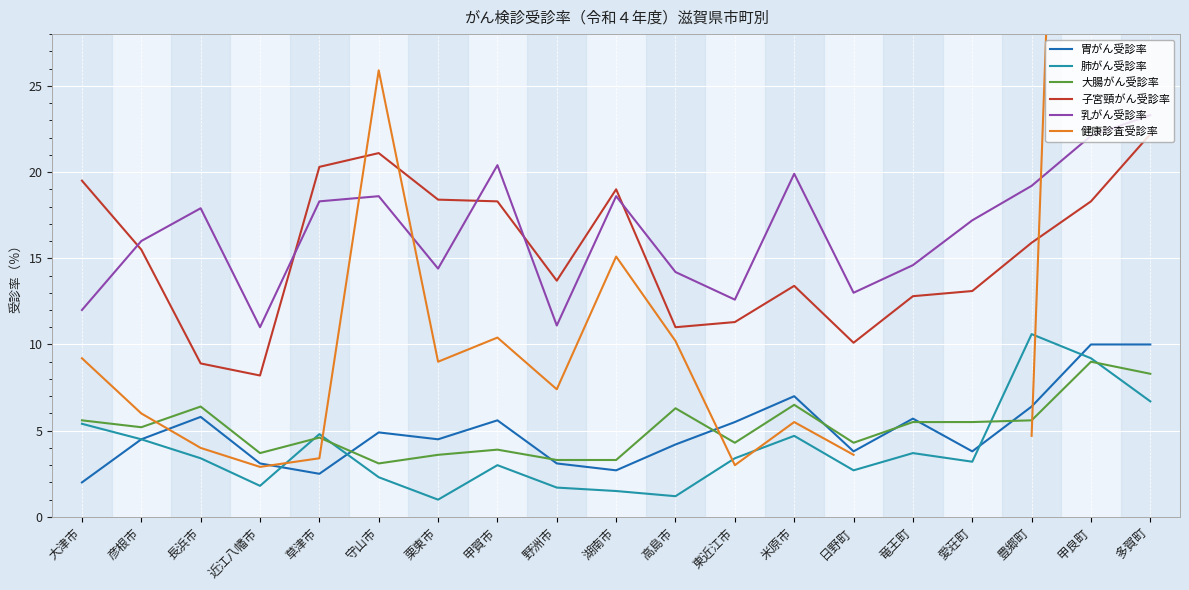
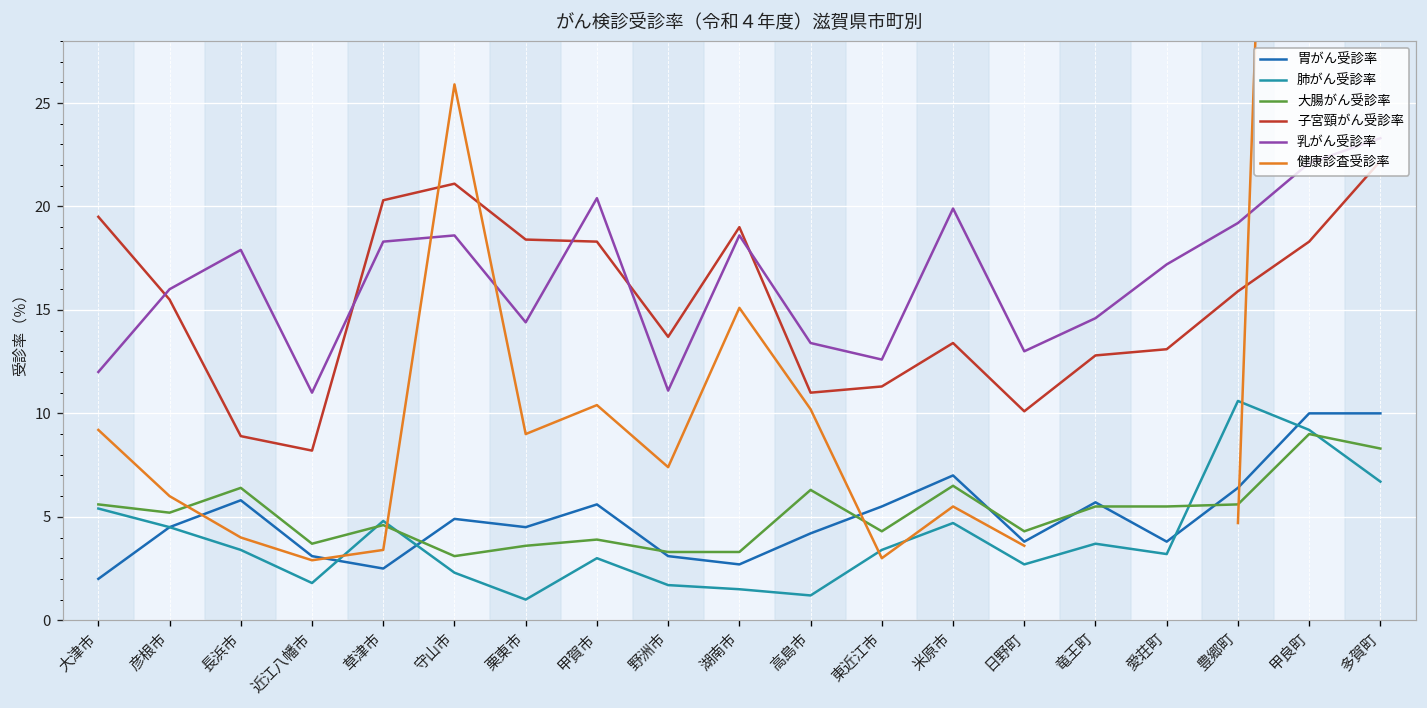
  {
    "大腸がん受診率": {
      "大津市": 5.6,
      "彦根市": 5.2,
      "長浜市": 6.4,
      "近江八幡市": 3.7,
      "草津市": 4.6,
      "守山市": 3.1,
      "栗東市": 3.6,
      "甲賀市": 3.9,
      "野洲市": 3.3,
      "湖南市": 3.3,
      "高島市": 6.3,
      "東近江市": 4.3,
      "米原市": 6.5,
      "日野町": 4.3,
      "竜王町": 5.5,
      "愛荘町": 5.5,
      "豊郷町": 5.6,
      "甲良町": 9.0,
      "多賀町": 8.3
    },
    "子宮頸がん受診率": {
      "大津市": 19.5,
      "彦根市": 15.5,
      "長浜市": 8.9,
      "近江八幡市": 8.2,
      "草津市": 20.3,
      "守山市": 21.1,
      "栗東市": 18.4,
      "甲賀市": 18.3,
      "野洲市": 13.7,
      "湖南市": 19.0,
      "高島市": 11.0,
      "東近江市": 11.3,
      "米原市": 13.4,
      "日野町": 10.1,
      "竜王町": 12.8,
      "愛荘町": 13.1,
      "豊郷町": 15.9,
      "甲良町": 18.3
    },
    "乳がん受診率": {
      "大津市": 12.0,
      "彦根市": 16.0,
      "長浜市": 17.9,
      "近江八幡市": 11.0,
      "草津市": 18.3,
      "守山市": 18.6,
      "栗東市": 14.4,
      "甲賀市": 20.4,
      "野洲市": 11.1,
      "湖南市": 18.6,
-     "高島市": 14.2,
+     "高島市": 13.4,
      "東近江市": 12.6,
      "米原市": 19.9,
      "日野町": 13.0,
      "竜王町": 14.6,
      "愛荘町": 17.2,
      "豊郷町": 19.2
    },
    "健康診査受診率": {
      "大津市": 9.2,
      "彦根市": 6.0,
      "長浜市": 4.0,
      "近江八幡市": 2.9,
      "草津市": 3.4,
      "守山市": 25.9,
      "栗東市": 9.0,
      "甲賀市": 10.4,
      "野洲市": 7.4,
      "湖南市": 15.1,
      "高島市": 10.2,
      "東近江市": 3.0,
      "米原市": 5.5,
      "日野町": 3.6,
      "豊郷町": 4.7
    }
  }
